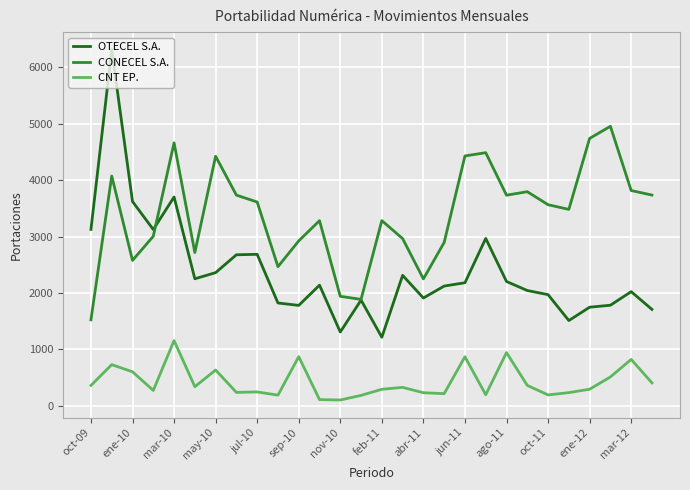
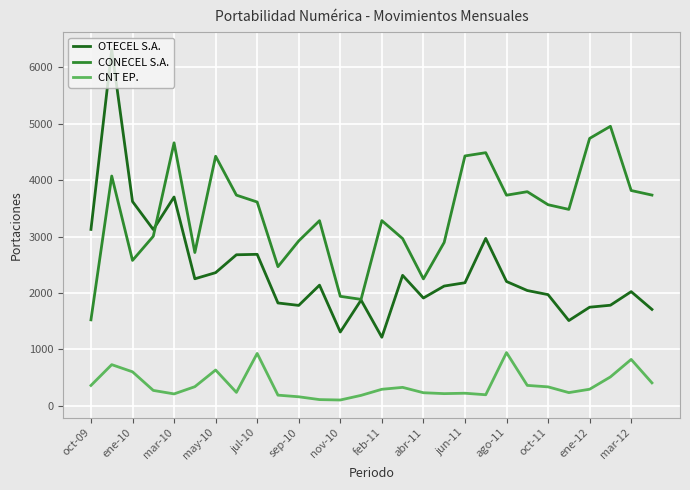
  {
    "CNT EP.": {
      "oct-09": 400,
      "ene-10": 600,
-     "mar-10": 1200,
+     "mar-10": 200,
      "may-10": 600,
-     "jul-10": 200,
-     "sep-10": 900,
+     "jul-10": 900,
+     "sep-10": 200,
      "nov-10": 100,
      "feb-11": 300,
      "abr-11": 200,
-     "jun-11": 900,
+     "jun-11": 200,
      "ago-11": 900,
-     "oct-11": 200,
+     "oct-11": 300,
      "ene-12": 300,
      "mar-12": 800
    }
  }
